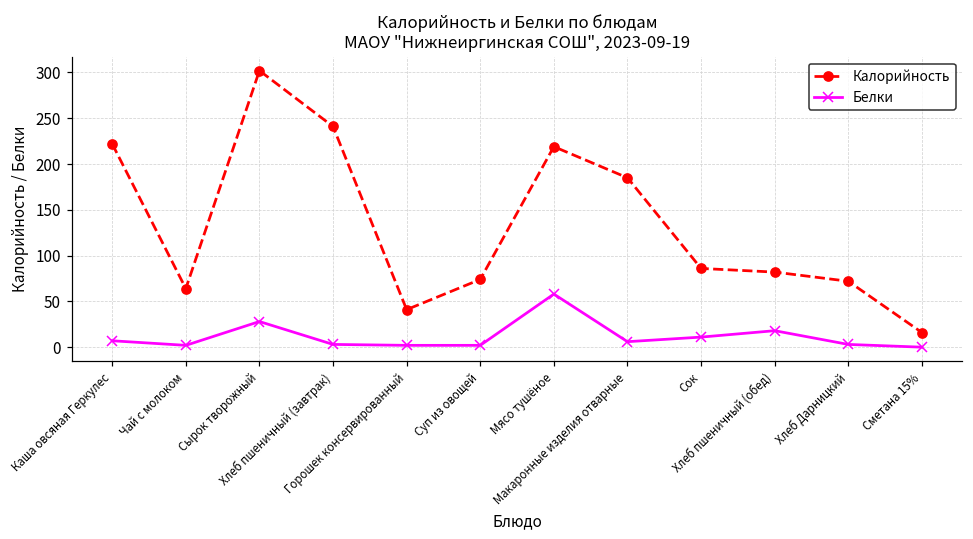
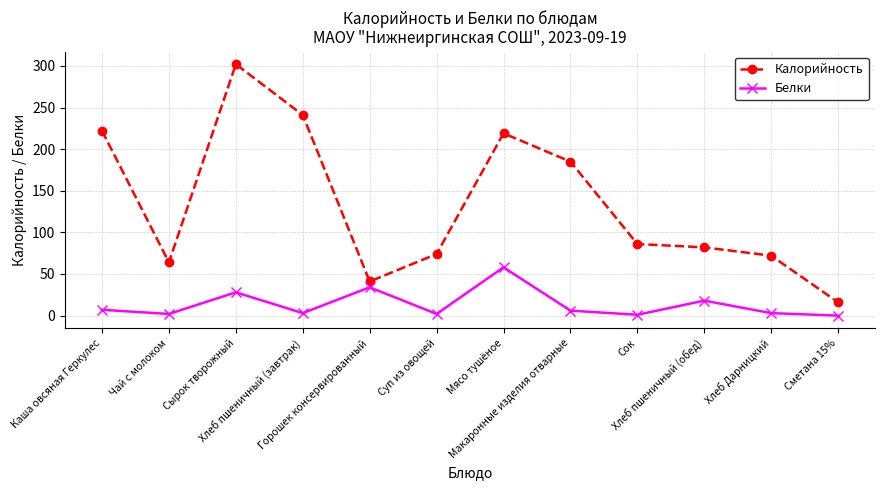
  {
    "Калорийность": {
      "Каша овсяная Геркулес": 220,
      "Чай с молоком": 60,
      "Сырок творожный": 300,
      "Хлеб пшеничный (завтрак)": 240,
      "Горошек консервированный": 40,
      "Суп из овощей": 70,
      "Мясо тушёное": 220,
      "Макаронные изделия отварные": 190,
      "Сок": 90,
      "Хлеб пшеничный (обед)": 80,
      "Хлеб Дарницкий": 70,
      "Сметана 15%": 20
    },
    "Белки": {
      "Каша овсяная Геркулес": 10,
      "Чай с молоком": 0,
      "Сырок творожный": 30,
      "Хлеб пшеничный (завтрак)": 0,
-     "Горошек консервированный": 0,
+     "Горошек консервированный": 30,
      "Суп из овощей": 0,
      "Мясо тушёное": 60,
      "Макаронные изделия отварные": 10,
-     "Сок": 10,
+     "Сок": 0,
      "Хлеб пшеничный (обед)": 20,
      "Хлеб Дарницкий": 0,
      "Сметана 15%": 0
    }
  }
